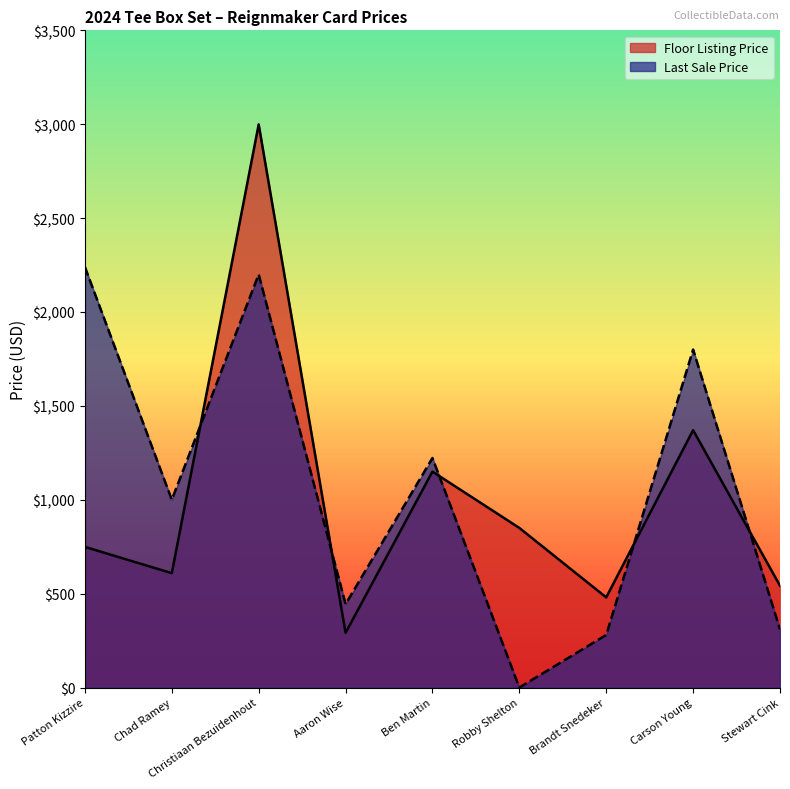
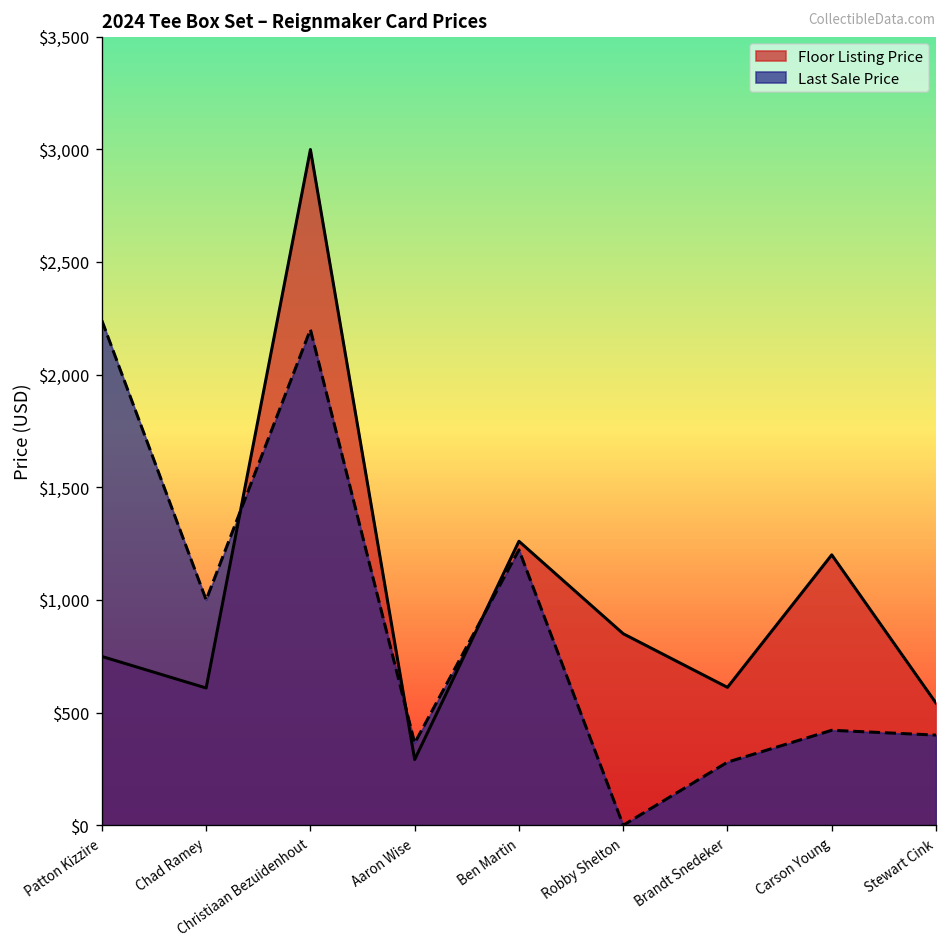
  {
    "Floor Listing Price": {
      "Patton Kizzire": "$750",
      "Chad Ramey": "$610",
      "Christiaan Bezuidenhout": "$3,000",
      "Aaron Wise": "$290",
-     "Ben Martin": "$1,150",
+     "Ben Martin": "$1,260",
      "Robby Shelton": "$850",
-     "Brandt Snedeker": "$480",
-     "Carson Young": "$1,370",
+     "Brandt Snedeker": "$610",
+     "Carson Young": "$1,200",
      "Stewart Cink": "$540"
    },
    "Last Sale Price": {
      "Patton Kizzire": "$2,240",
      "Chad Ramey": "$1,000",
      "Christiaan Bezuidenhout": "$2,200",
-     "Aaron Wise": "$440",
+     "Aaron Wise": "$360",
      "Ben Martin": "$1,220",
      "Robby Shelton": "$0",
      "Brandt Snedeker": "$280",
-     "Carson Young": "$1,800",
-     "Stewart Cink": "$310"
+     "Carson Young": "$420",
+     "Stewart Cink": "$400"
    }
  }
